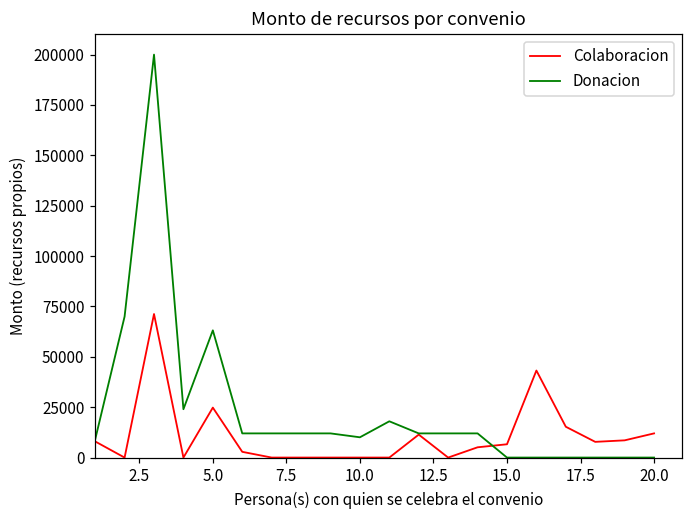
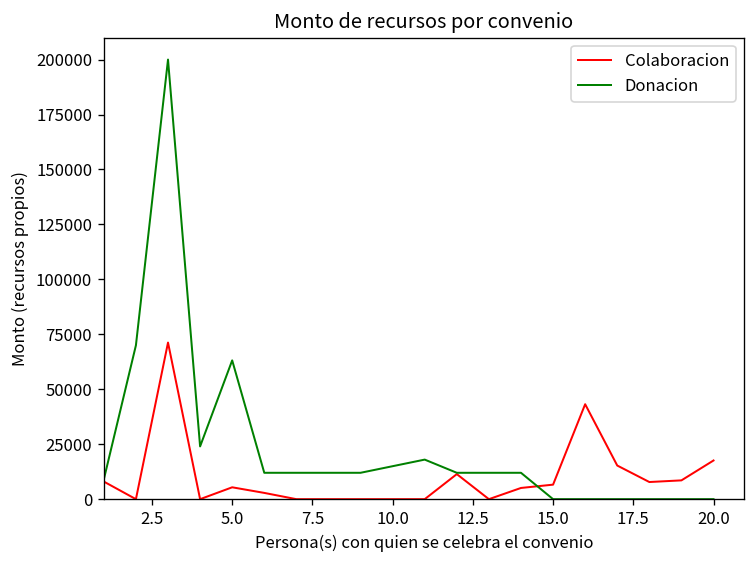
  {
    "Colaboracion": {
-     "5.0": 25000,
+     "5.0": 5000,
      "10.0": 0,
      "15.0": 7000,
-     "20.0": 12000
+     "20.0": 18000
    },
    "Donacion": {
      "5.0": 63000,
-     "10.0": 10000,
+     "10.0": 15000,
      "15.0": 0,
      "20.0": 0
    }
  }
